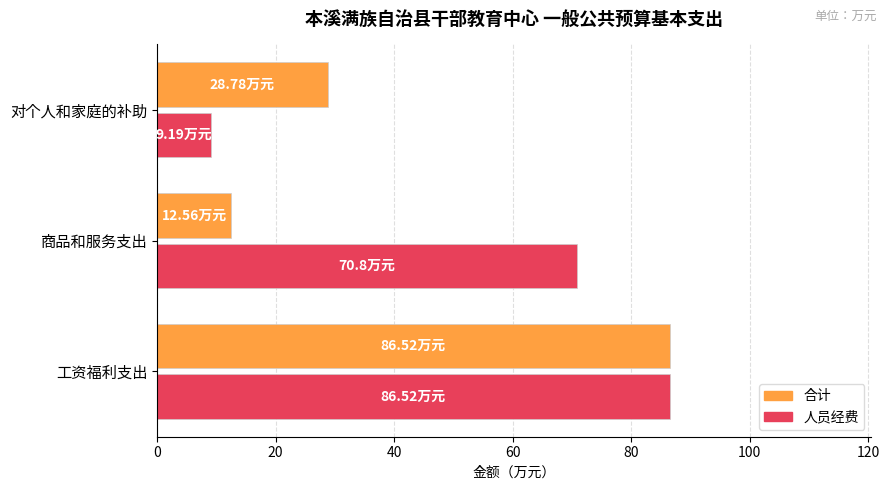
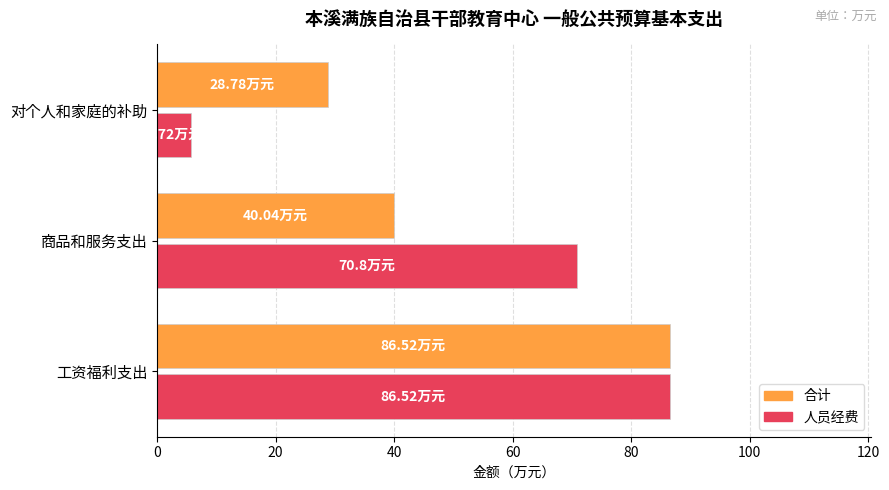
  {
    "合计": {
      "对个人和家庭的补助": 28.78,
-     "商品和服务支出": 12.56,
+     "商品和服务支出": 40.04,
      "工资福利支出": 86.52
    },
    "人员经费": {
-     "对个人和家庭的补助": 9.19,
+     "对个人和家庭的补助": 5.72,
      "商品和服务支出": 70.8,
      "工资福利支出": 86.52
    }
  }
